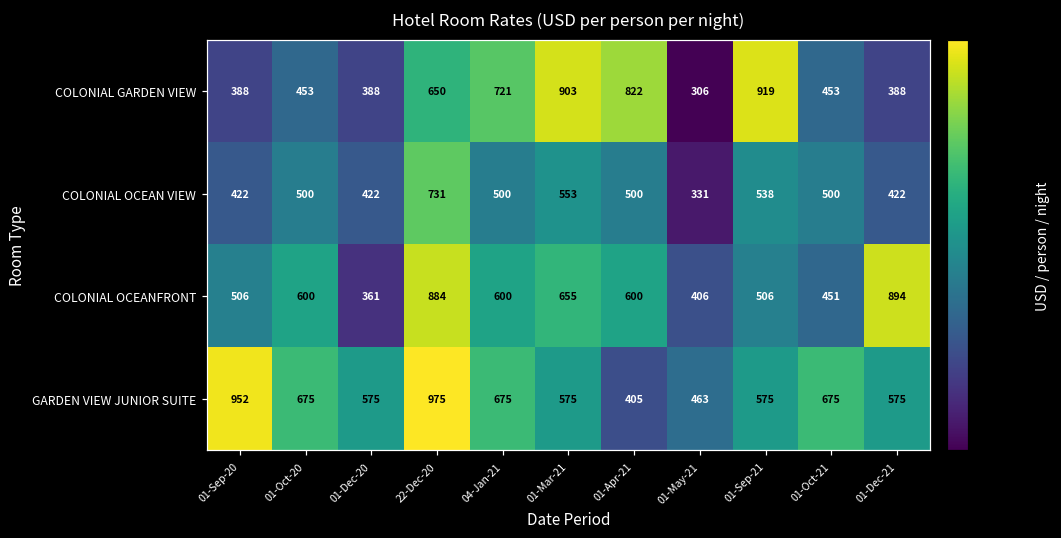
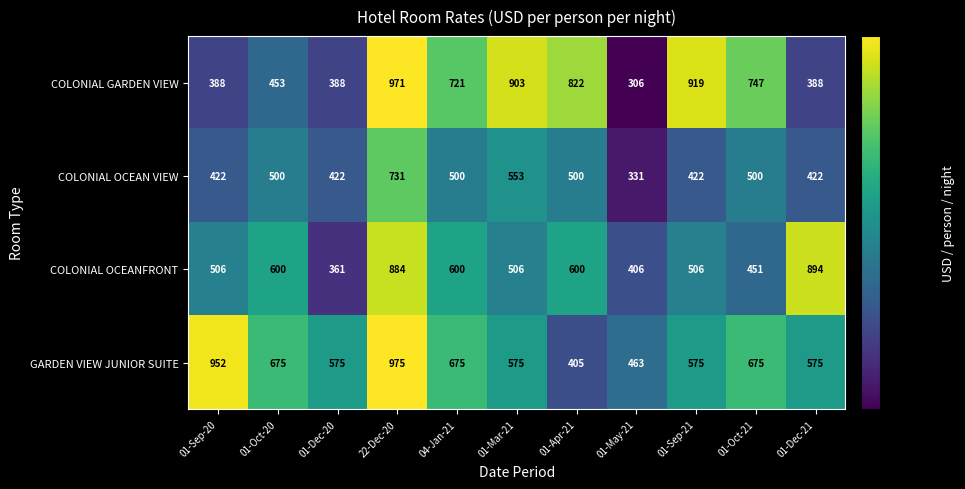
  {
    "COLONIAL GARDEN VIEW": {
      "01-Sep-20": 388,
      "01-Oct-20": 453,
      "01-Dec-20": 388,
-     "22-Dec-20": 650,
+     "22-Dec-20": 971,
      "04-Jan-21": 721,
      "01-Mar-21": 903,
      "01-Apr-21": 822,
      "01-May-21": 306,
      "01-Sep-21": 919,
-     "01-Oct-21": 453,
+     "01-Oct-21": 747,
      "01-Dec-21": 388
    },
    "COLONIAL OCEAN VIEW": {
      "01-Sep-20": 422,
      "01-Oct-20": 500,
      "01-Dec-20": 422,
      "22-Dec-20": 731,
      "04-Jan-21": 500,
      "01-Mar-21": 553,
      "01-Apr-21": 500,
      "01-May-21": 331,
-     "01-Sep-21": 538,
+     "01-Sep-21": 422,
      "01-Oct-21": 500,
      "01-Dec-21": 422
    },
    "COLONIAL OCEANFRONT": {
      "01-Sep-20": 506,
      "01-Oct-20": 600,
      "01-Dec-20": 361,
      "22-Dec-20": 884,
      "04-Jan-21": 600,
-     "01-Mar-21": 655,
+     "01-Mar-21": 506,
      "01-Apr-21": 600,
      "01-May-21": 406,
      "01-Sep-21": 506,
      "01-Oct-21": 451,
      "01-Dec-21": 894
    },
    "GARDEN VIEW JUNIOR SUITE": {
      "01-Sep-20": 952,
      "01-Oct-20": 675,
      "01-Dec-20": 575,
      "22-Dec-20": 975,
      "04-Jan-21": 675,
      "01-Mar-21": 575,
      "01-Apr-21": 405,
      "01-May-21": 463,
      "01-Sep-21": 575,
      "01-Oct-21": 675,
      "01-Dec-21": 575
    }
  }
